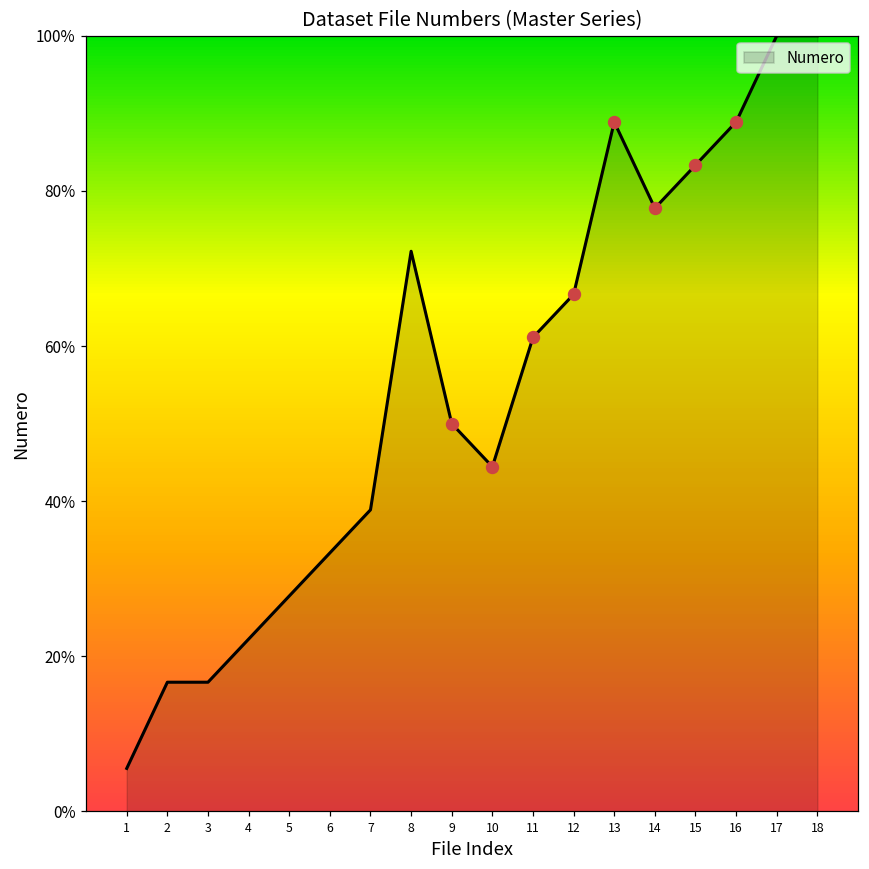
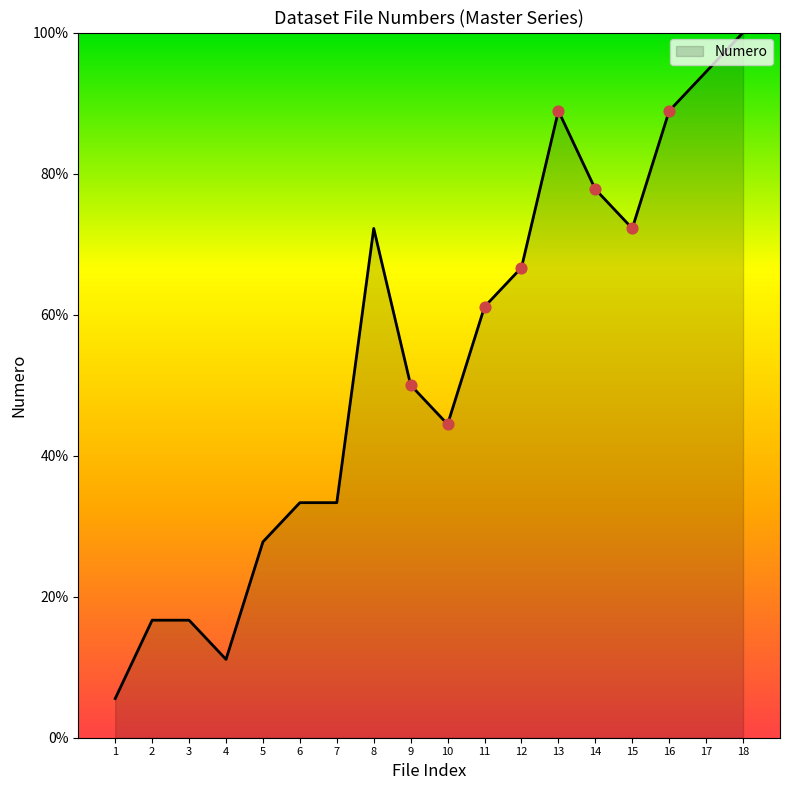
  {
    "Numero": {
      "1": "6%",
      "2": "17%",
      "3": "17%",
-     "4": "22%",
+     "4": "11%",
      "5": "28%",
      "6": "33%",
-     "7": "39%",
+     "7": "33%",
      "8": "72%",
-     "15": "83%",
-     "17": "100%",
+     "15": "72%",
+     "17": "94%",
      "18": "100%"
    }
  }
